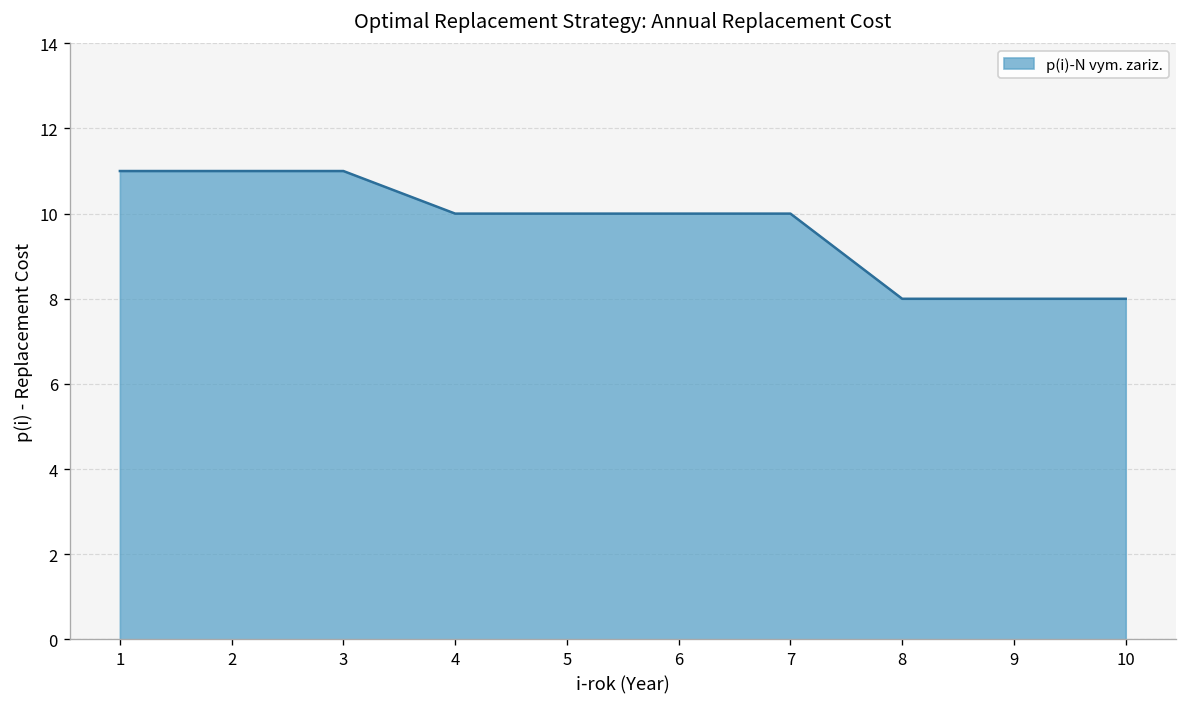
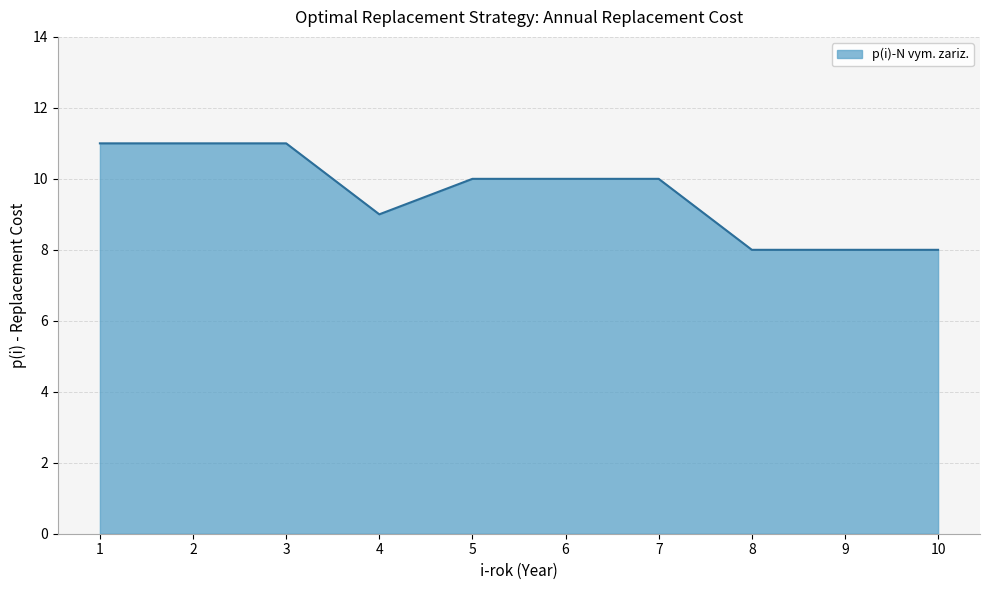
  {
    "1": 11,
    "2": 11,
    "3": 11,
-   "4": 10,
+   "4": 9,
    "5": 10,
    "6": 10,
    "7": 10,
    "8": 8,
    "9": 8,
    "10": 8
  }
